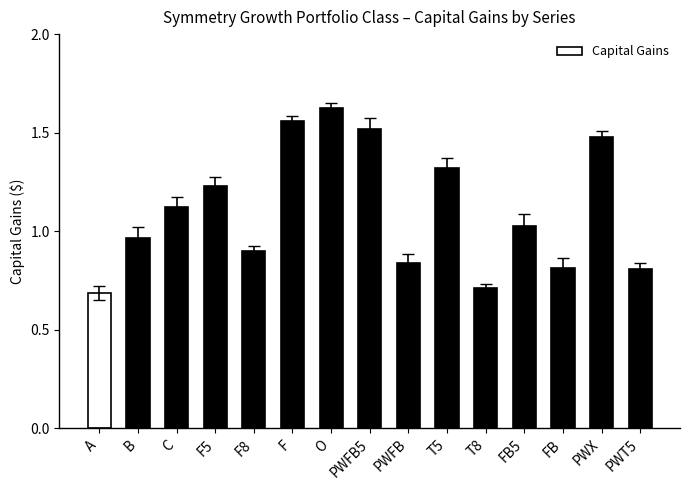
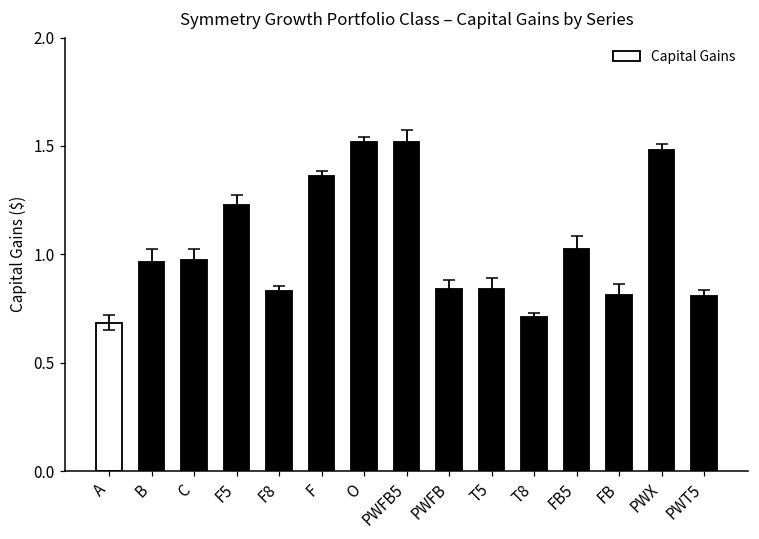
  {
    "Capital Gains": {
      "A": 0.69,
      "B": 0.97,
-     "C": 1.12,
+     "C": 0.98,
      "F5": 1.23,
-     "F8": 0.90,
-     "F": 1.56,
-     "O": 1.63,
+     "F8": 0.83,
+     "F": 1.36,
+     "O": 1.52,
      "PWFB5": 1.52,
      "PWFB": 0.84,
-     "T5": 1.32,
+     "T5": 0.84,
      "T8": 0.71,
      "FB5": 1.03,
      "FB": 0.81,
      "PWX": 1.48,
      "PWT5": 0.81
    }
  }
